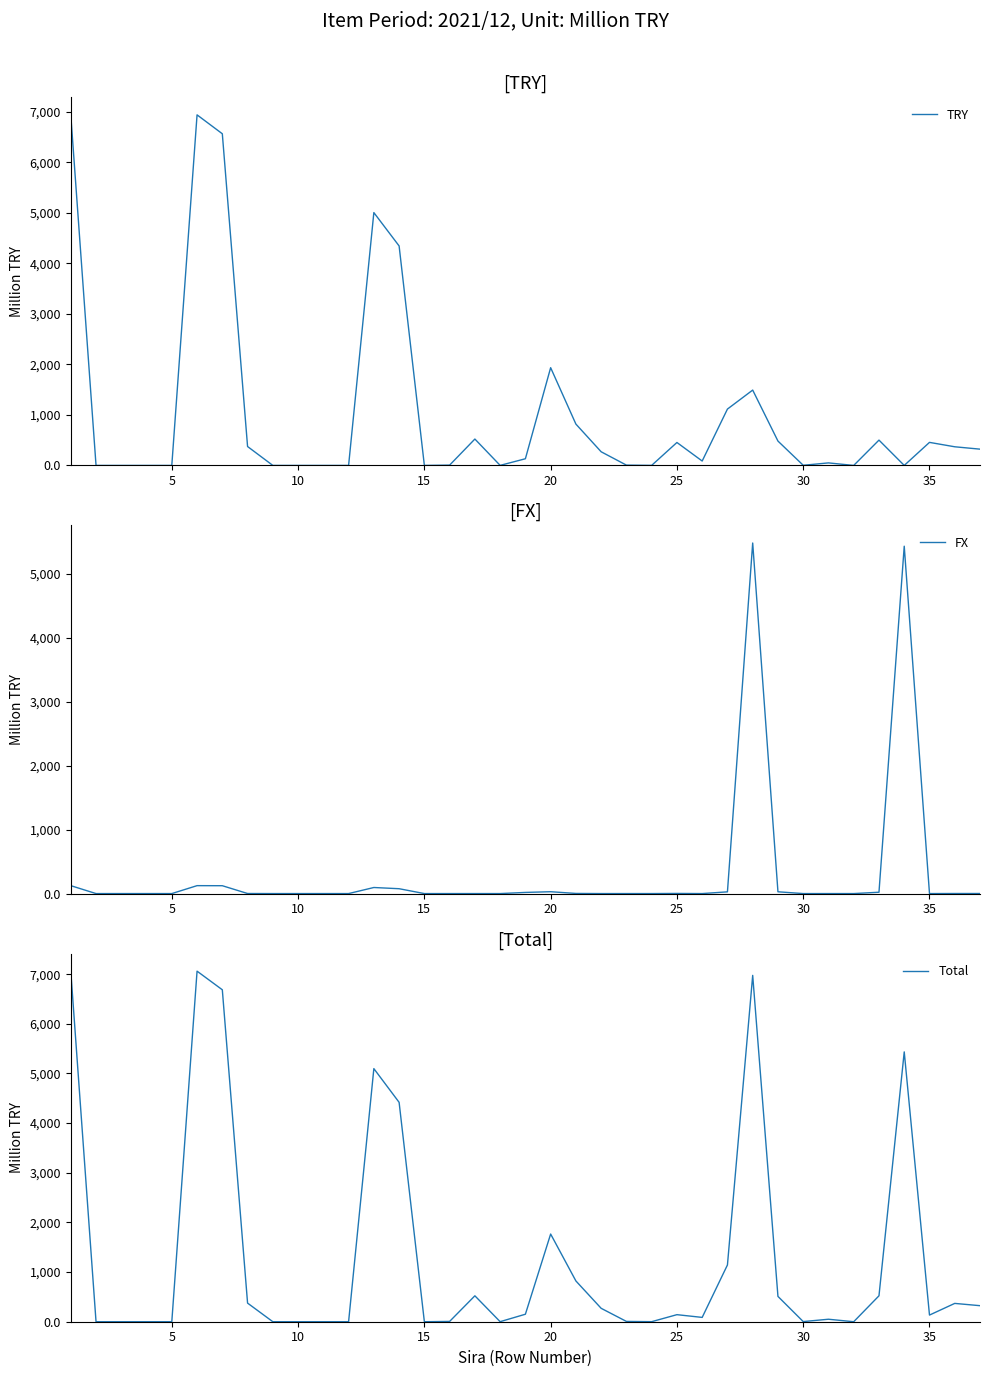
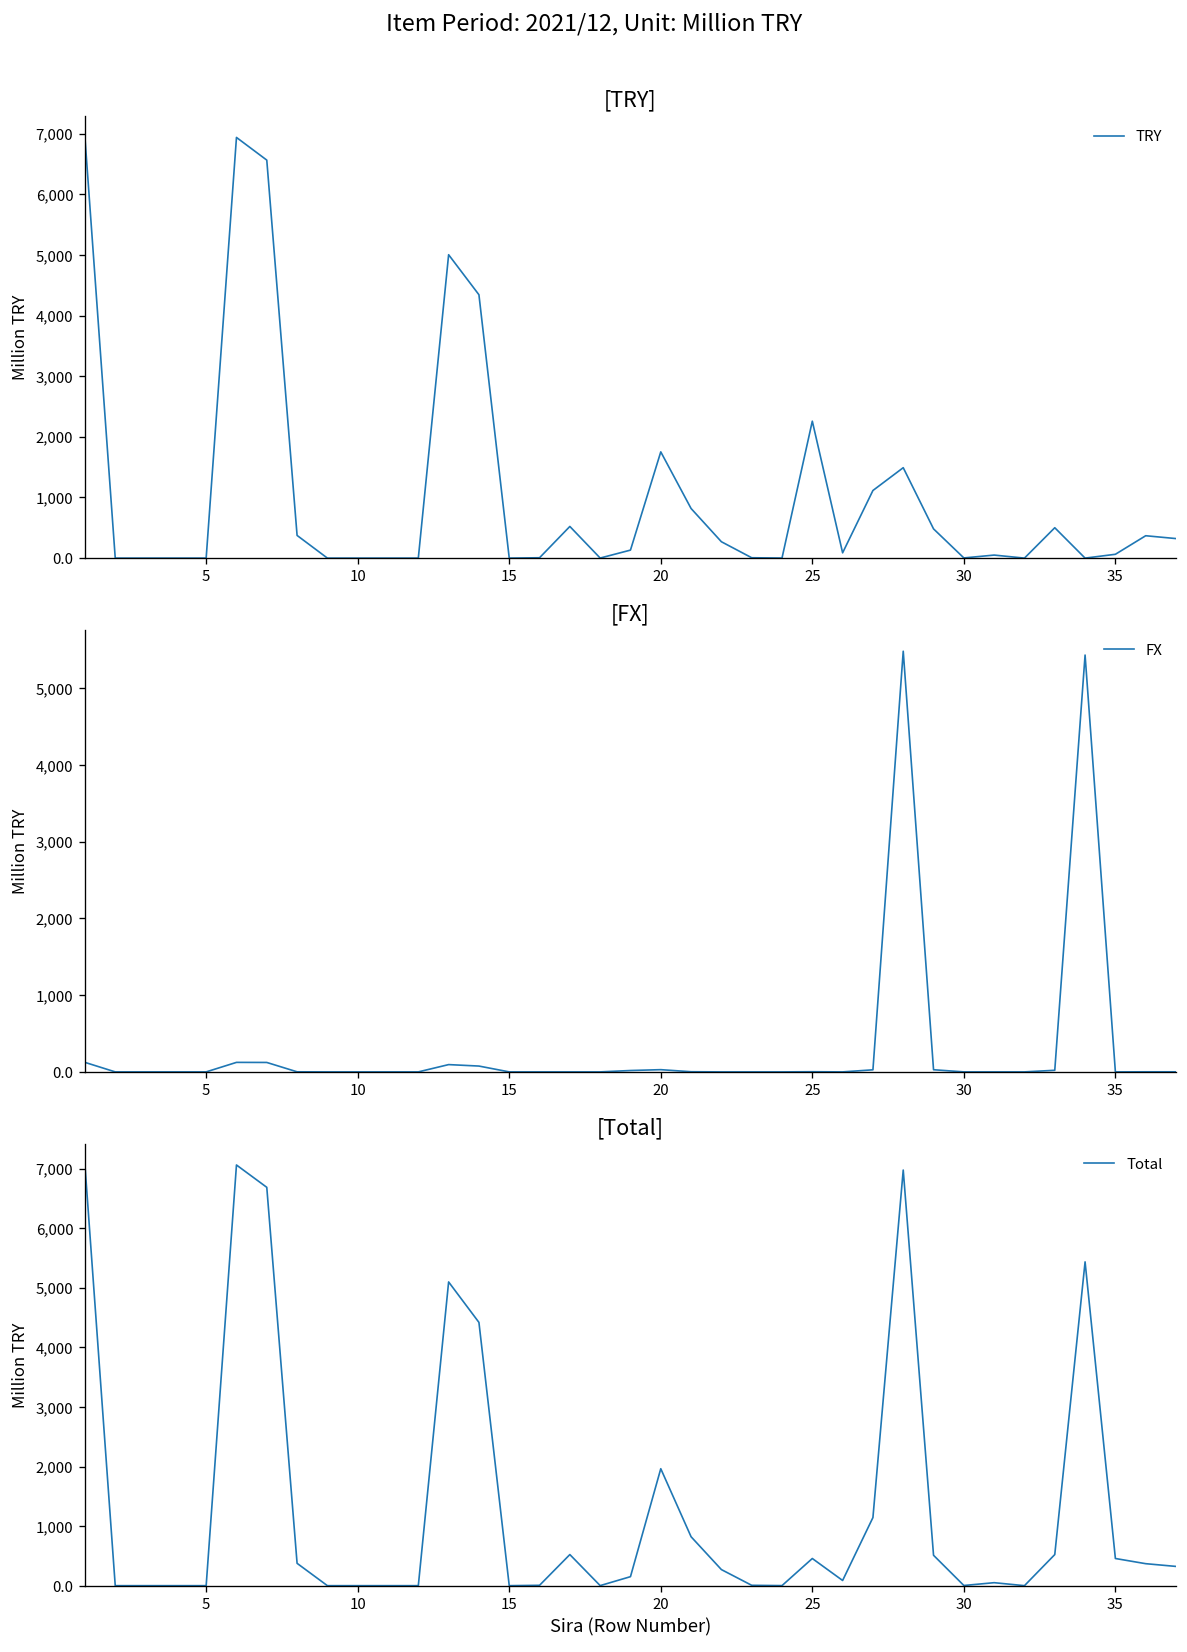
  {
    "[TRY]": {
      "5": "0",
      "10": "0",
      "15": "0",
-     "20": "1,900",
-     "25": "500",
+     "20": "1,800",
+     "25": "2,300",
      "30": "0",
-     "35": "500"
+     "35": "100"
    },
    "[FX]": {
      "5": "0",
      "10": "0",
      "15": "0",
      "20": "0",
      "25": "0",
      "30": "0",
      "35": "0"
    },
    "[Total]": {
      "5": "0",
      "10": "0",
      "15": "0",
-     "20": "1,800",
-     "25": "100",
+     "20": "2,000",
+     "25": "500",
      "30": "0",
-     "35": "100"
+     "35": "500"
    }
  }
